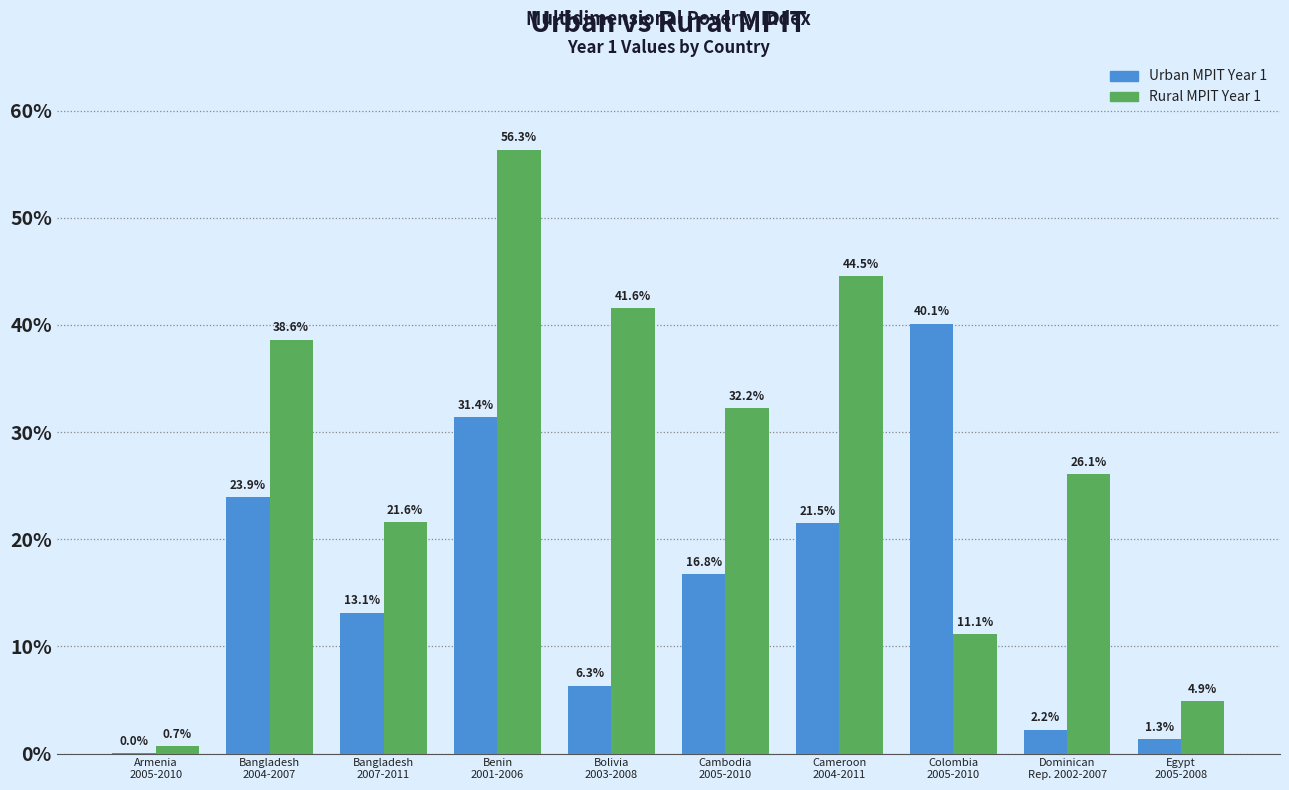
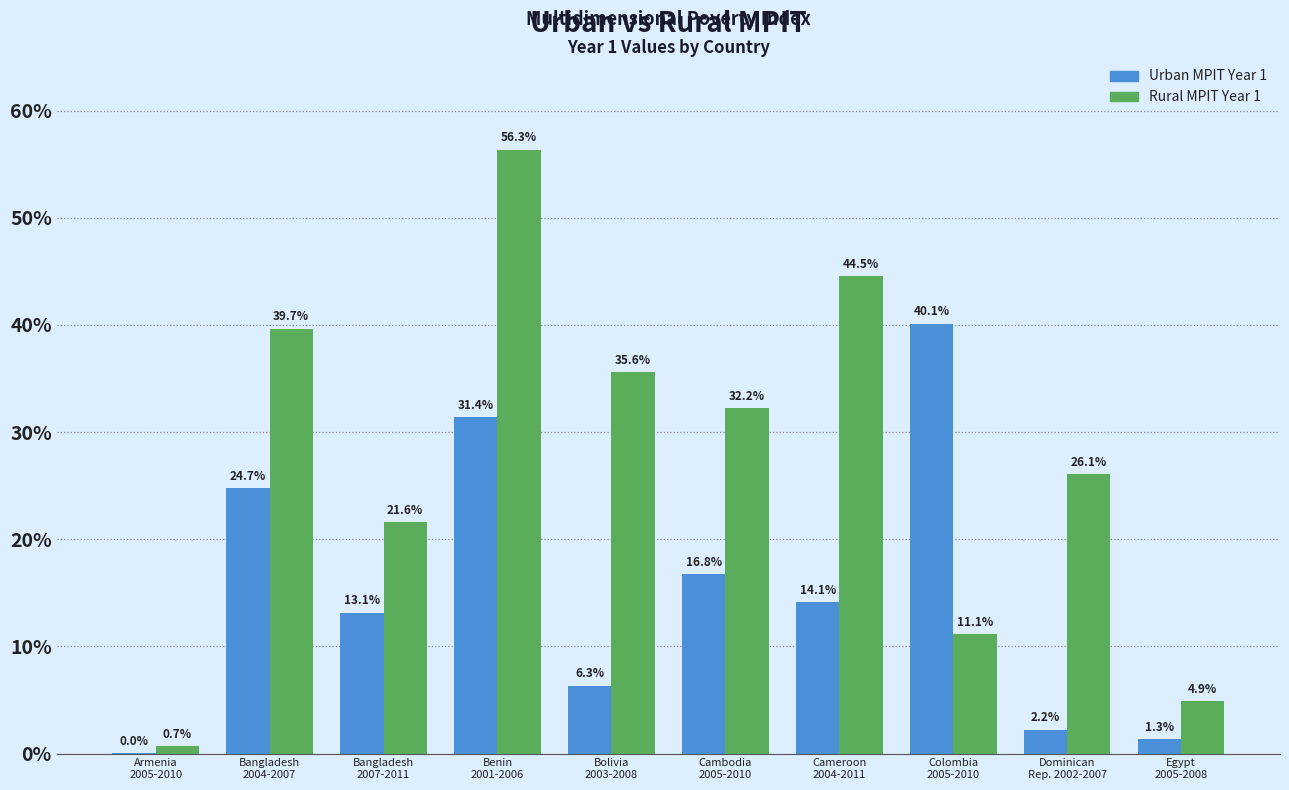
  {
    "Urban MPIT Year 1": {
      "Armenia 2005-2010": "0.0%",
-     "Bangladesh 2004-2007": "23.9%",
+     "Bangladesh 2004-2007": "24.7%",
      "Bangladesh 2007-2011": "13.1%",
      "Benin 2001-2006": "31.4%",
      "Bolivia 2003-2008": "6.3%",
      "Cambodia 2005-2010": "16.8%",
-     "Cameroon 2004-2011": "21.5%",
+     "Cameroon 2004-2011": "14.1%",
      "Colombia 2005-2010": "40.1%",
      "Dominican Rep. 2002-2007": "2.2%",
      "Egypt 2005-2008": "1.3%"
    },
    "Rural MPIT Year 1": {
      "Armenia 2005-2010": "0.7%",
-     "Bangladesh 2004-2007": "38.6%",
+     "Bangladesh 2004-2007": "39.7%",
      "Bangladesh 2007-2011": "21.6%",
      "Benin 2001-2006": "56.3%",
-     "Bolivia 2003-2008": "41.6%",
+     "Bolivia 2003-2008": "35.6%",
      "Cambodia 2005-2010": "32.2%",
      "Cameroon 2004-2011": "44.5%",
      "Colombia 2005-2010": "11.1%",
      "Dominican Rep. 2002-2007": "26.1%",
      "Egypt 2005-2008": "4.9%"
    }
  }
